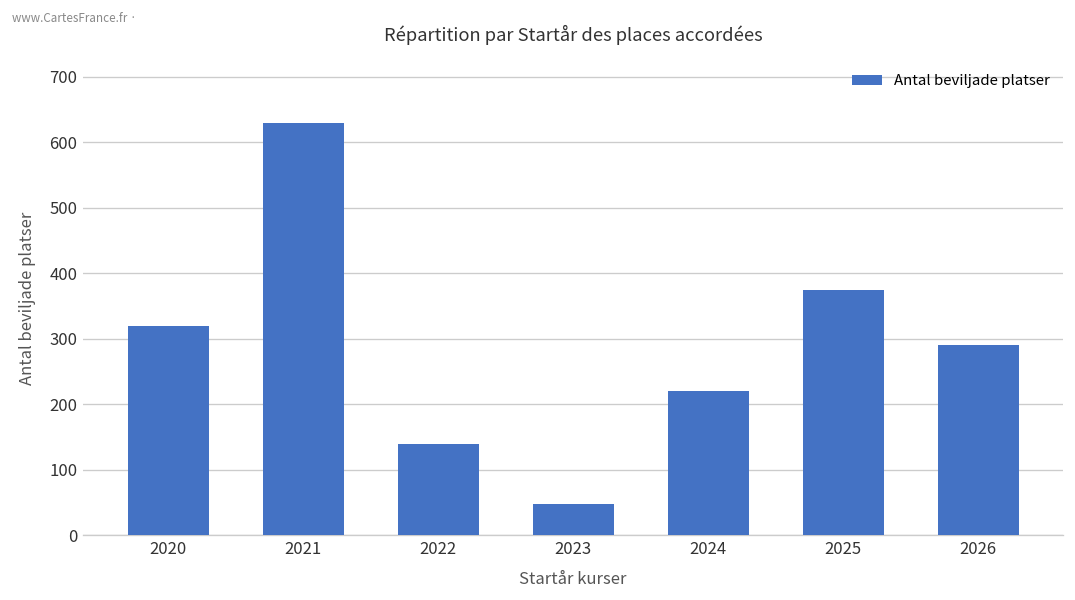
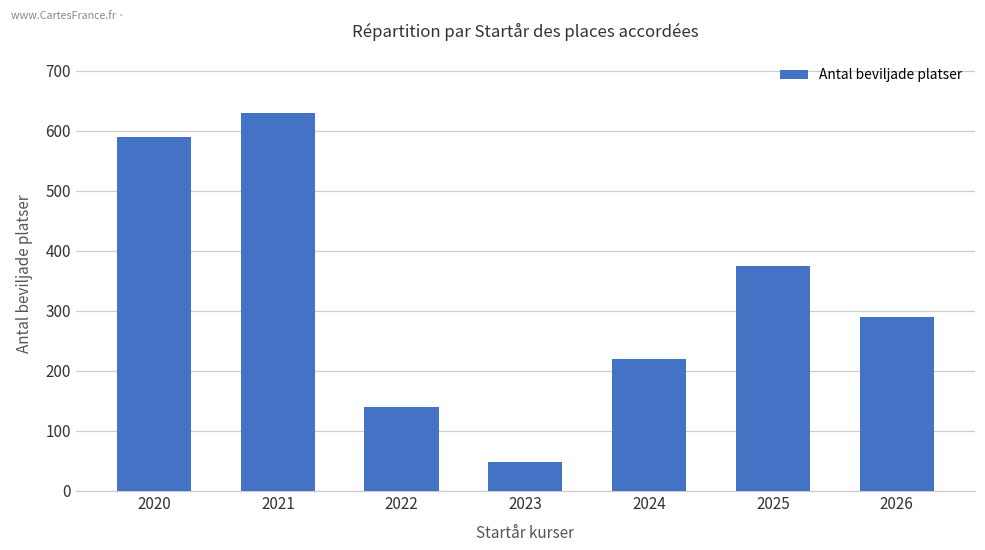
  {
-   "2020": 320,
+   "2020": 590,
    "2021": 630,
    "2022": 140,
    "2023": 50,
    "2024": 220,
    "2025": 380,
    "2026": 290
  }
